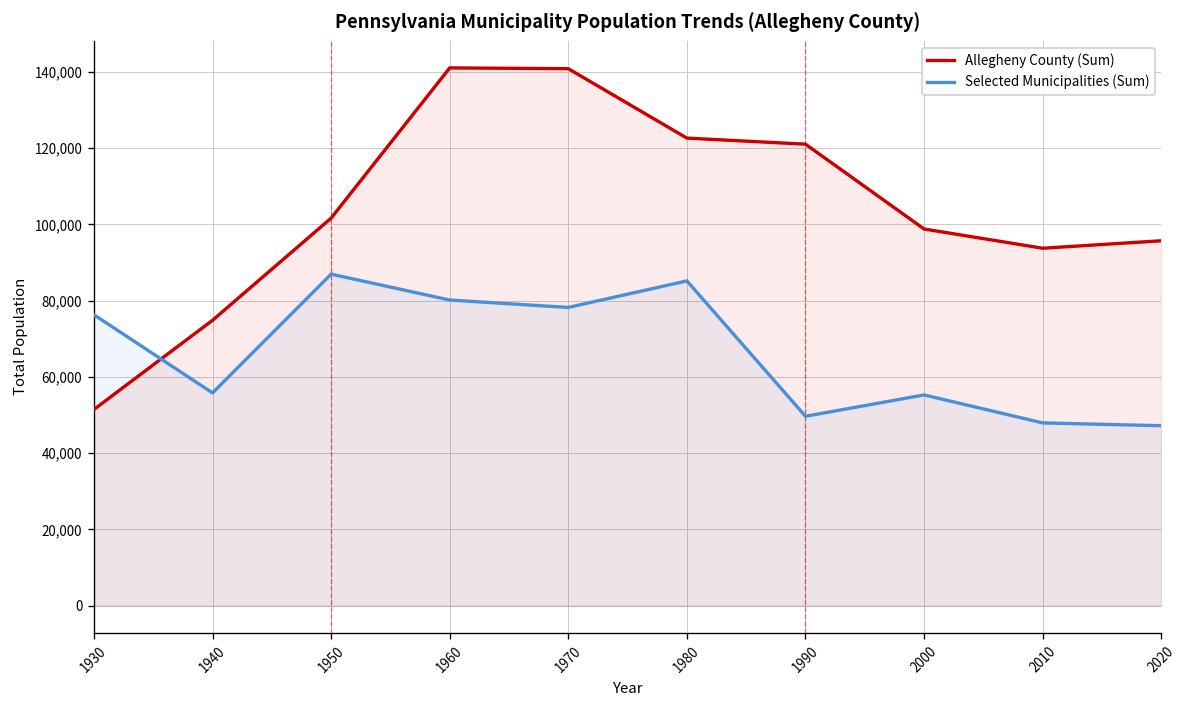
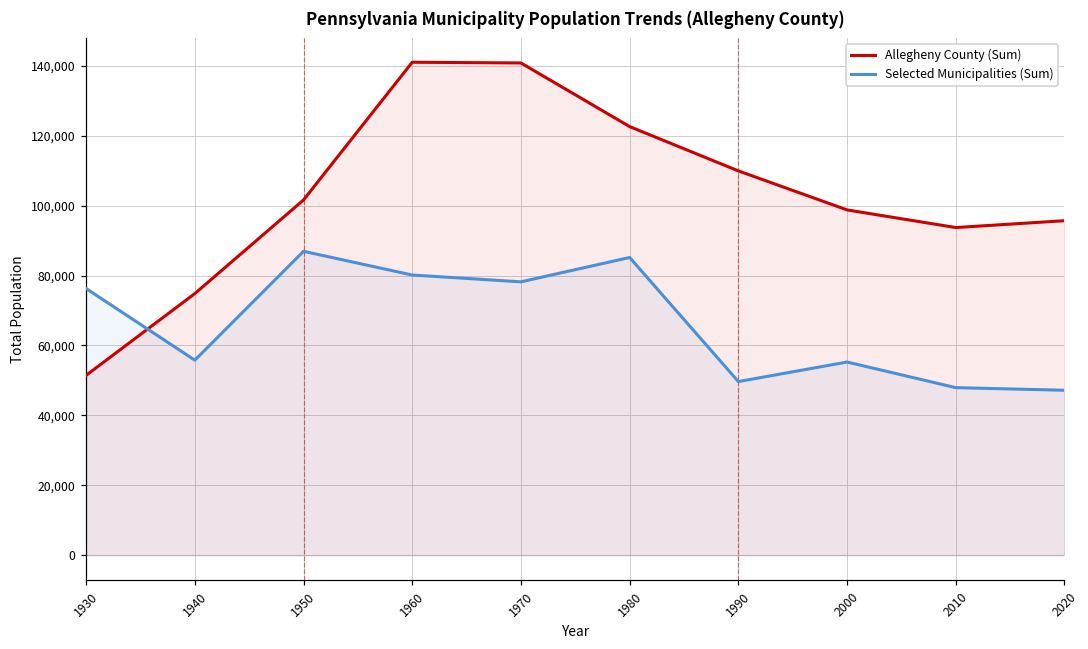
  {
    "Allegheny County (Sum)": {
      "1930": "51,000",
      "1940": "75,000",
      "1950": "102,000",
      "1960": "141,000",
      "1970": "141,000",
      "1980": "123,000",
-     "1990": "121,000",
+     "1990": "110,000",
      "2000": "99,000",
      "2010": "94,000",
      "2020": "96,000"
    },
    "Selected Municipalities (Sum)": {
      "1930": "76,000",
      "1940": "56,000",
      "1950": "87,000",
      "1960": "80,000",
      "1970": "78,000",
      "1980": "85,000",
      "1990": "50,000",
      "2000": "55,000",
      "2010": "48,000",
      "2020": "47,000"
    }
  }
